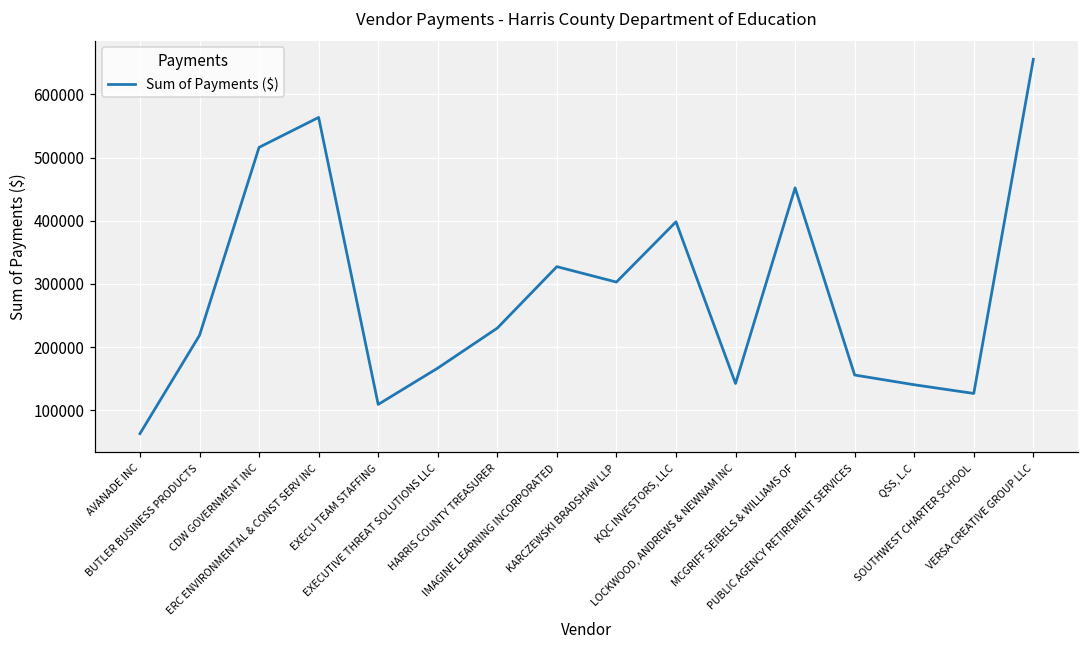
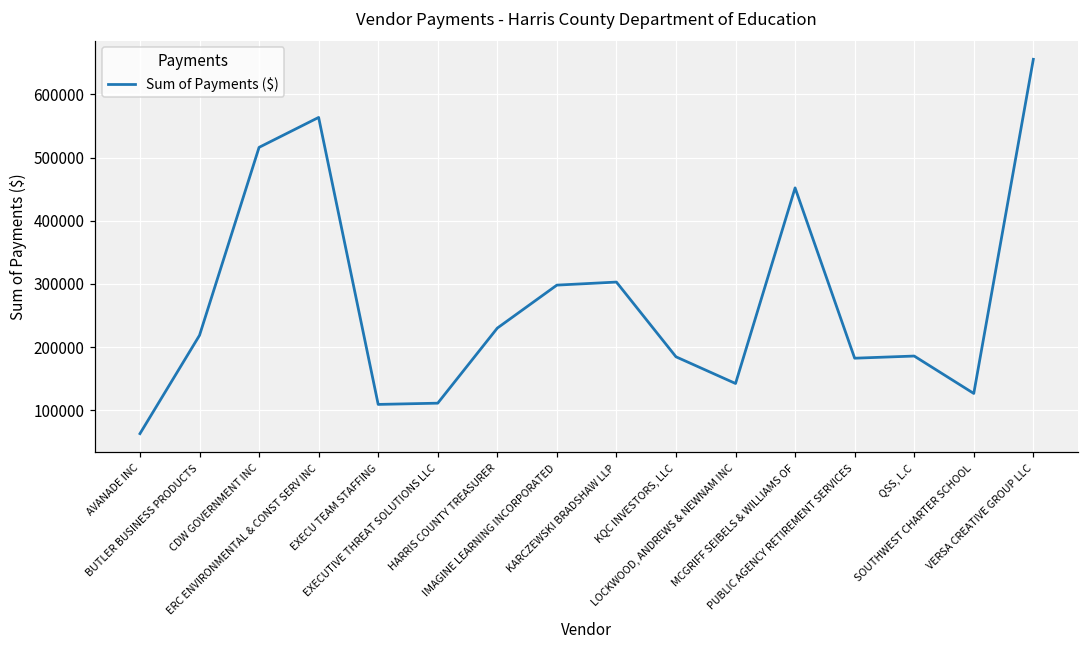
  {
    "AVANADE INC": 60000,
    "BUTLER BUSINESS PRODUCTS": 220000,
    "CDW GOVERNMENT INC": 520000,
    "ERC ENVIRONMENTAL & CONST SERV INC": 560000,
    "EXECU TEAM STAFFING": 110000,
-   "EXECUTIVE THREAT SOLUTIONS LLC": 170000,
+   "EXECUTIVE THREAT SOLUTIONS LLC": 110000,
    "HARRIS COUNTY TREASURER": 230000,
-   "IMAGINE LEARNING INCORPORATED": 330000,
+   "IMAGINE LEARNING INCORPORATED": 300000,
    "KARCZEWSKI BRADSHAW LLP": 300000,
-   "KQC INVESTORS, LLC": 400000,
+   "KQC INVESTORS, LLC": 180000,
    "LOCKWOOD, ANDREWS & NEWNAM INC": 140000,
    "MCGRIFF SEIBELS & WILLIAMS OF": 450000,
-   "PUBLIC AGENCY RETIREMENT SERVICES": 160000,
-   "QSS, L.C": 140000,
+   "PUBLIC AGENCY RETIREMENT SERVICES": 180000,
+   "QSS, L.C": 190000,
    "SOUTHWEST CHARTER SCHOOL": 130000,
    "VERSA CREATIVE GROUP LLC": 660000
  }
